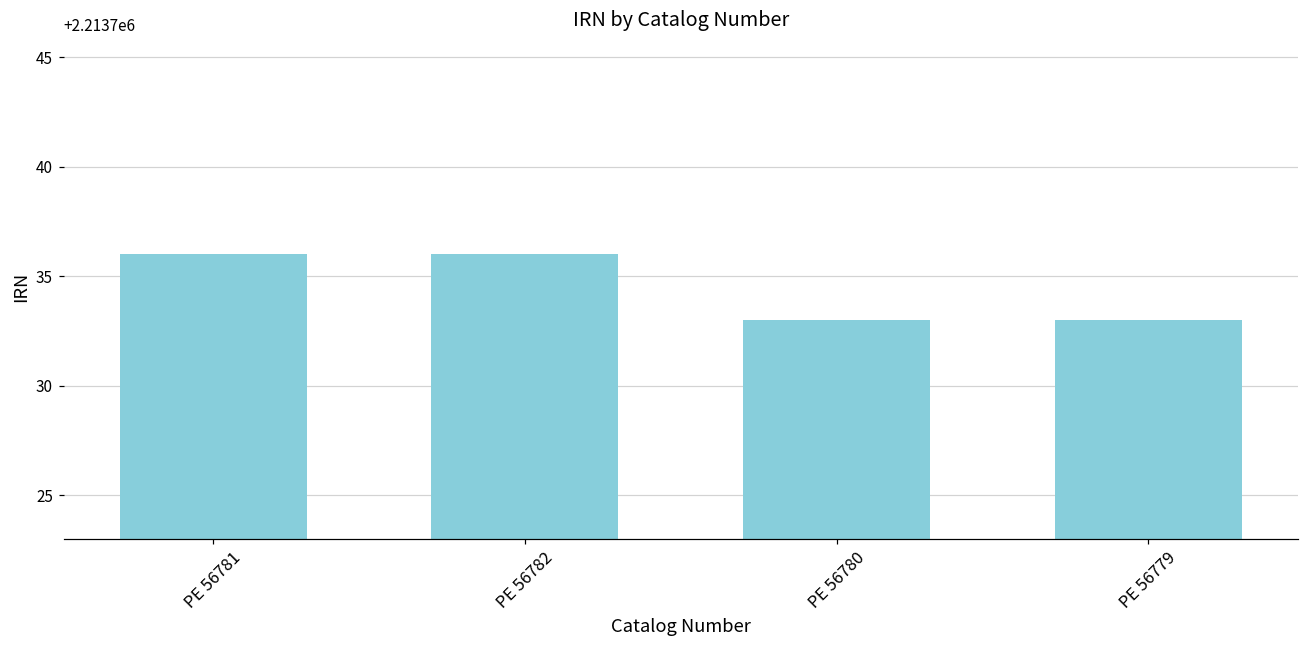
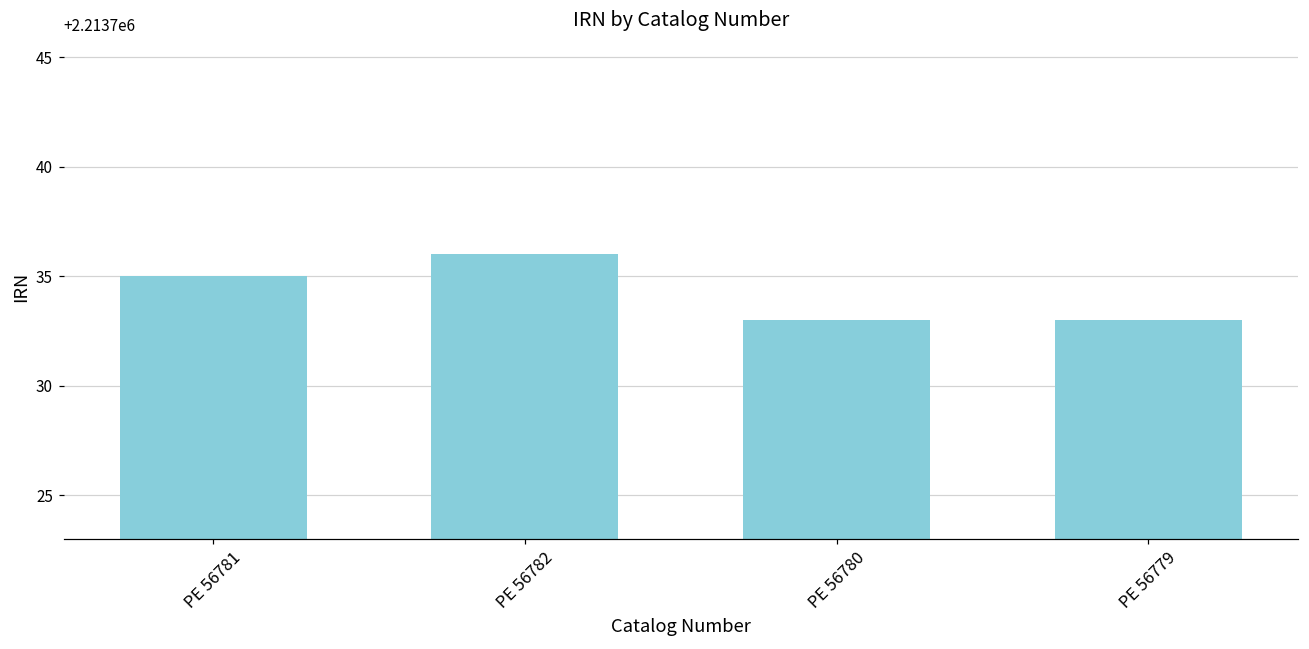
  {
-   "PE 56781": 2213736,
+   "PE 56781": 2213735,
    "PE 56782": 2213736,
    "PE 56780": 2213733,
    "PE 56779": 2213733
  }
